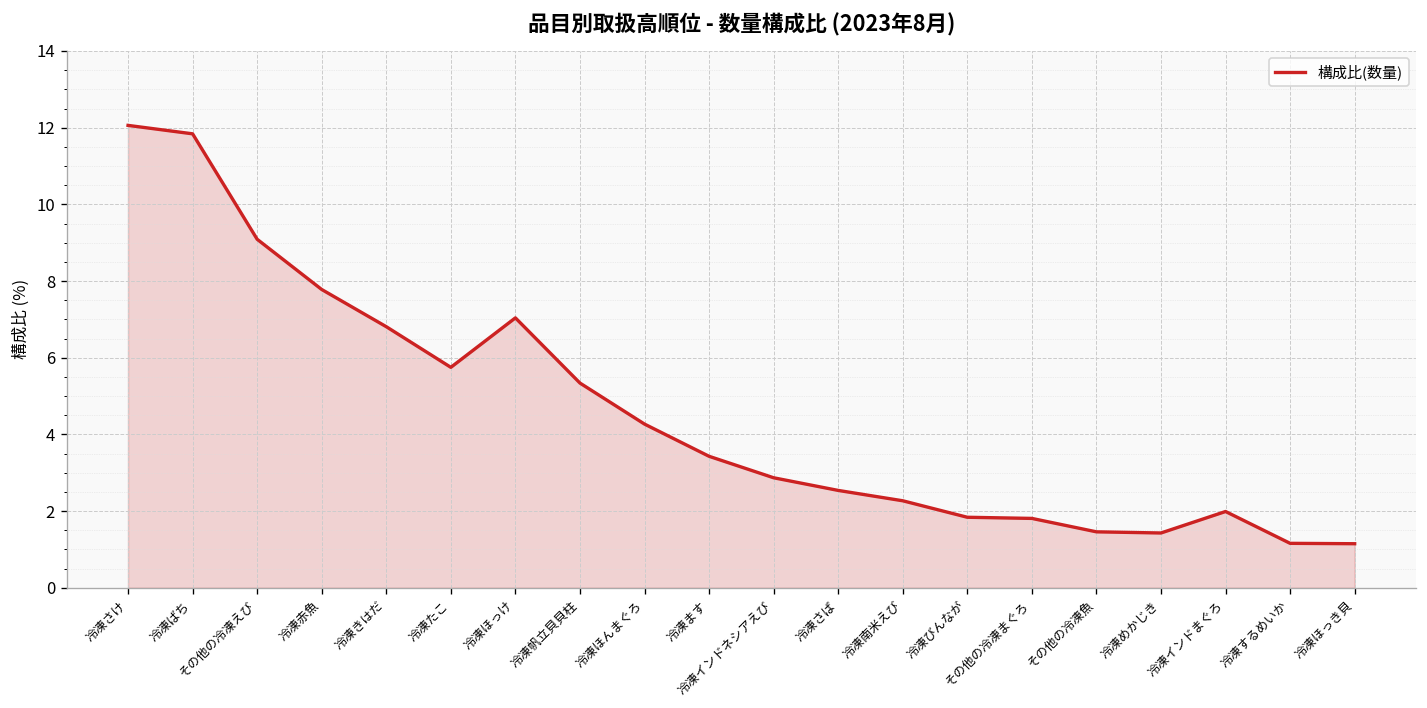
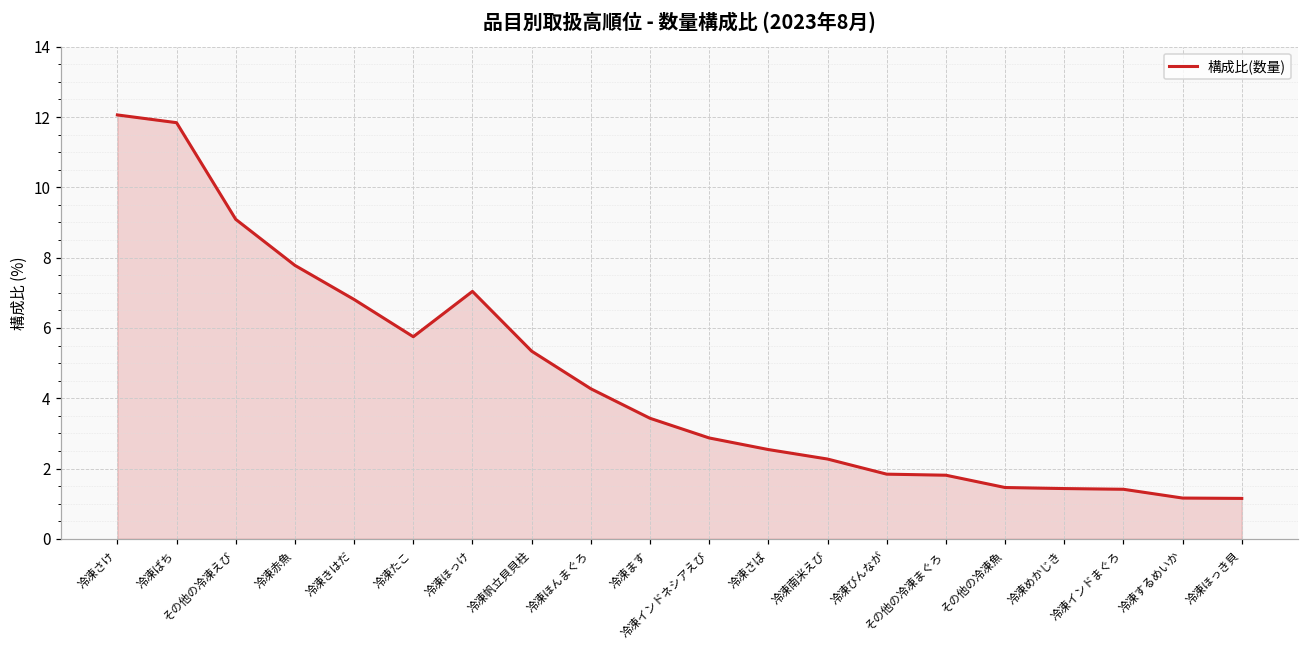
  {
    "冷凍さけ": 12.1,
    "冷凍ばち": 11.8,
    "その他の冷凍えび": 9.1,
    "冷凍赤魚": 7.8,
    "冷凍きはだ": 6.8,
    "冷凍たこ": 5.8,
    "冷凍ほっけ": 7.0,
    "冷凍帆立貝貝柱": 5.3,
    "冷凍ほんまぐろ": 4.3,
    "冷凍ます": 3.4,
    "冷凍インドネシアえび": 2.9,
    "冷凍さば": 2.5,
    "冷凍南米えび": 2.3,
    "冷凍びんなが": 1.8,
    "その他の冷凍まぐろ": 1.8,
    "その他の冷凍魚": 1.5,
    "冷凍めかじき": 1.4,
-   "冷凍インドまぐろ": 2.0,
+   "冷凍インドまぐろ": 1.4,
    "冷凍するめいか": 1.2,
    "冷凍ほっき貝": 1.2
  }
